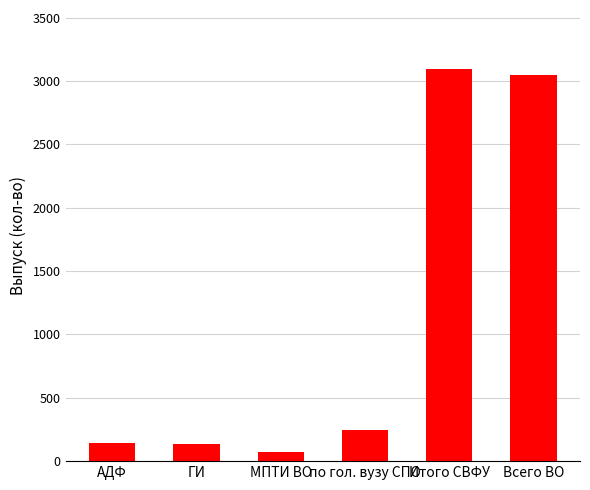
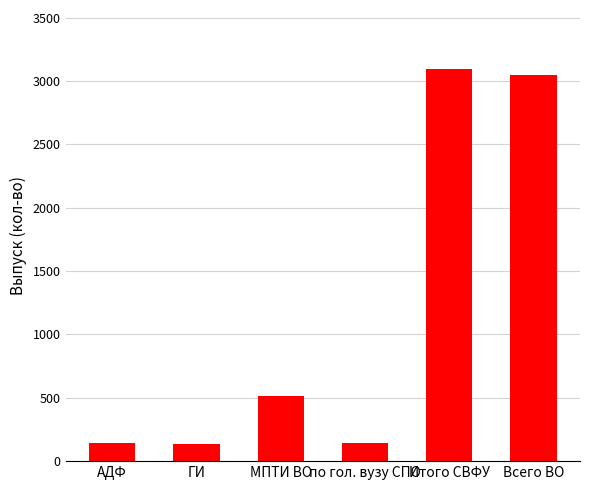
  {
    "АДФ": 150,
    "ГИ": 140,
-   "МПТИ ВО": 70,
-   "по гол. вузу СПО": 250,
+   "МПТИ ВО": 520,
+   "по гол. вузу СПО": 150,
    "Всего ВО": 3050
  }
